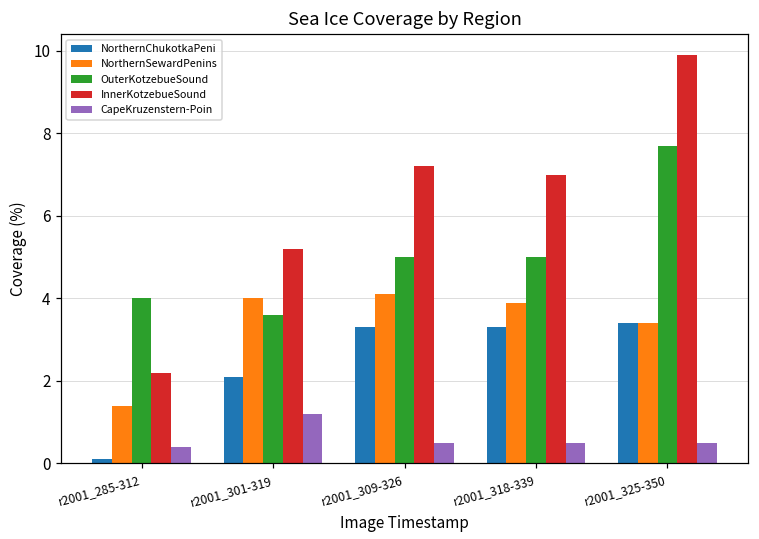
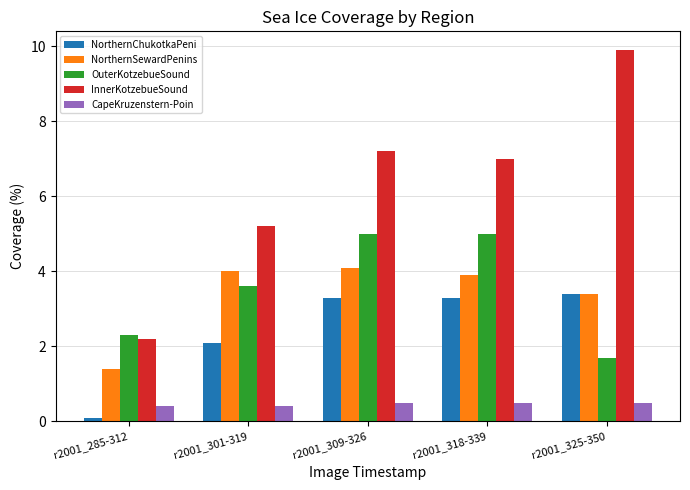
  {
    "NorthernChukotkaPeni": {
      "r2001_285-312": 0.1,
      "r2001_301-319": 2.1,
      "r2001_309-326": 3.3,
      "r2001_318-339": 3.3,
      "r2001_325-350": 3.4
    },
    "NorthernSewardPenins": {
      "r2001_285-312": 1.4,
      "r2001_301-319": 4.0,
      "r2001_309-326": 4.1,
      "r2001_318-339": 3.9,
      "r2001_325-350": 3.4
    },
    "OuterKotzebueSound": {
-     "r2001_285-312": 4.0,
+     "r2001_285-312": 2.3,
      "r2001_301-319": 3.6,
      "r2001_309-326": 5.0,
      "r2001_318-339": 5.0,
-     "r2001_325-350": 7.7
+     "r2001_325-350": 1.7
    },
    "InnerKotzebueSound": {
      "r2001_285-312": 2.2,
      "r2001_301-319": 5.2,
      "r2001_309-326": 7.2,
      "r2001_318-339": 7.0,
      "r2001_325-350": 9.9
    },
    "CapeKruzenstern-Poin": {
      "r2001_285-312": 0.4,
-     "r2001_301-319": 1.2,
+     "r2001_301-319": 0.4,
      "r2001_309-326": 0.5,
      "r2001_318-339": 0.5,
      "r2001_325-350": 0.5
    }
  }
